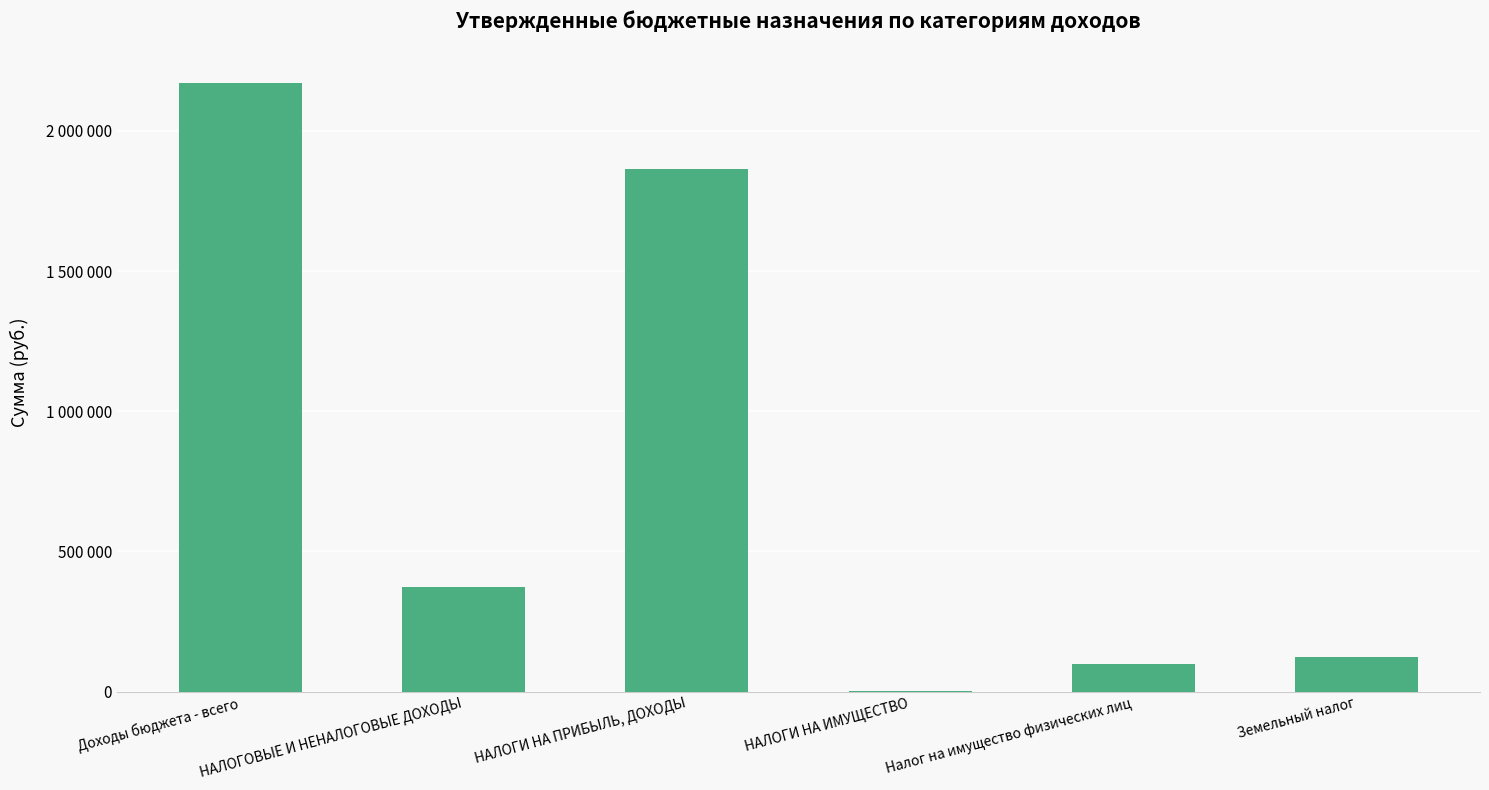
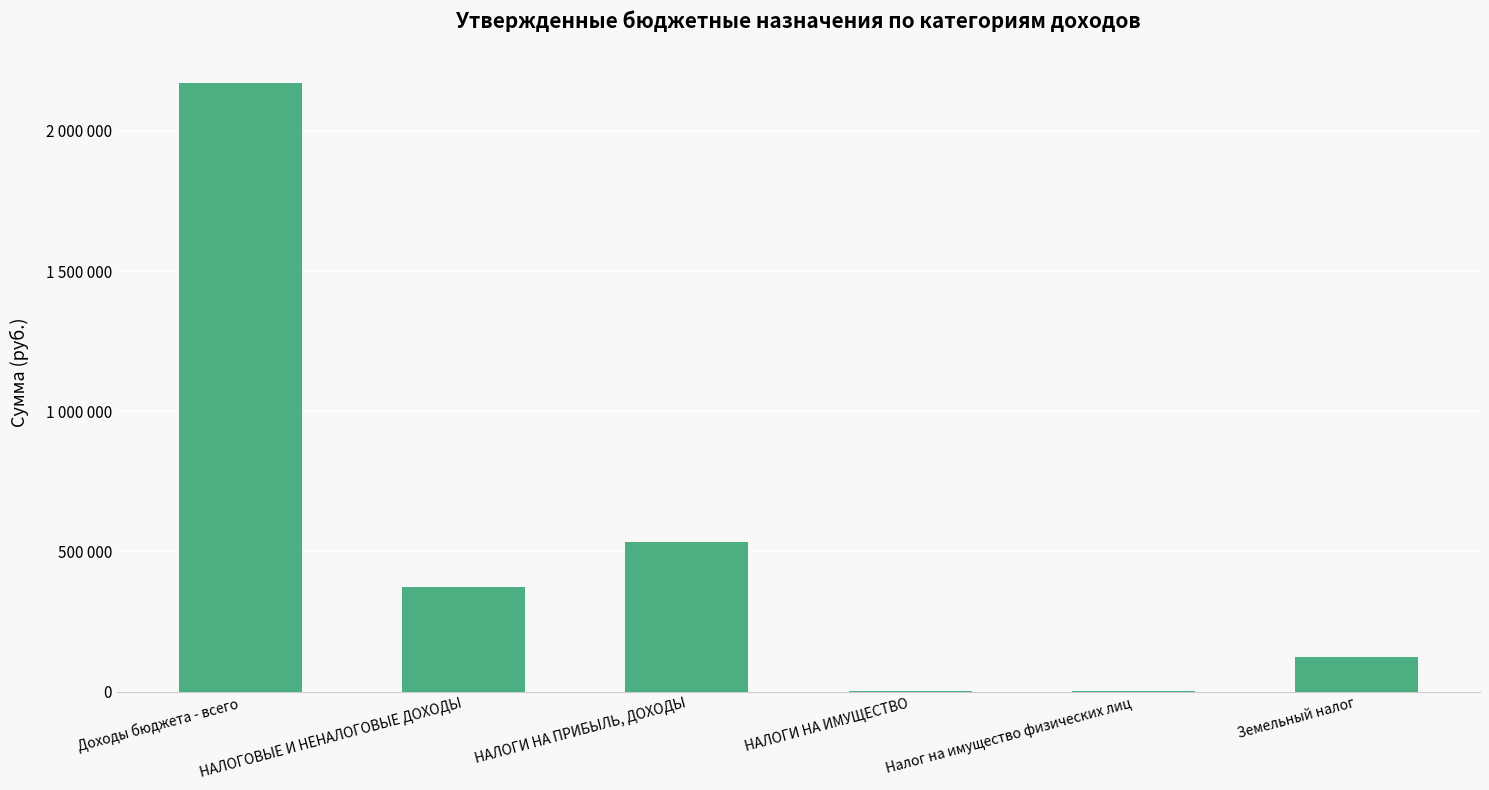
  {
    "Доходы бюджета - всего": 2170000,
    "НАЛОГОВЫЕ И НЕНАЛОГОВЫЕ ДОХОДЫ": 370000,
-   "НАЛОГИ НА ПРИБЫЛЬ, ДОХОДЫ": 1860000,
-   "Налог на имущество физических лиц": 100000,
+   "НАЛОГИ НА ПРИБЫЛЬ, ДОХОДЫ": 530000,
+   "Налог на имущество физических лиц": 0,
    "Земельный налог": 120000
  }
